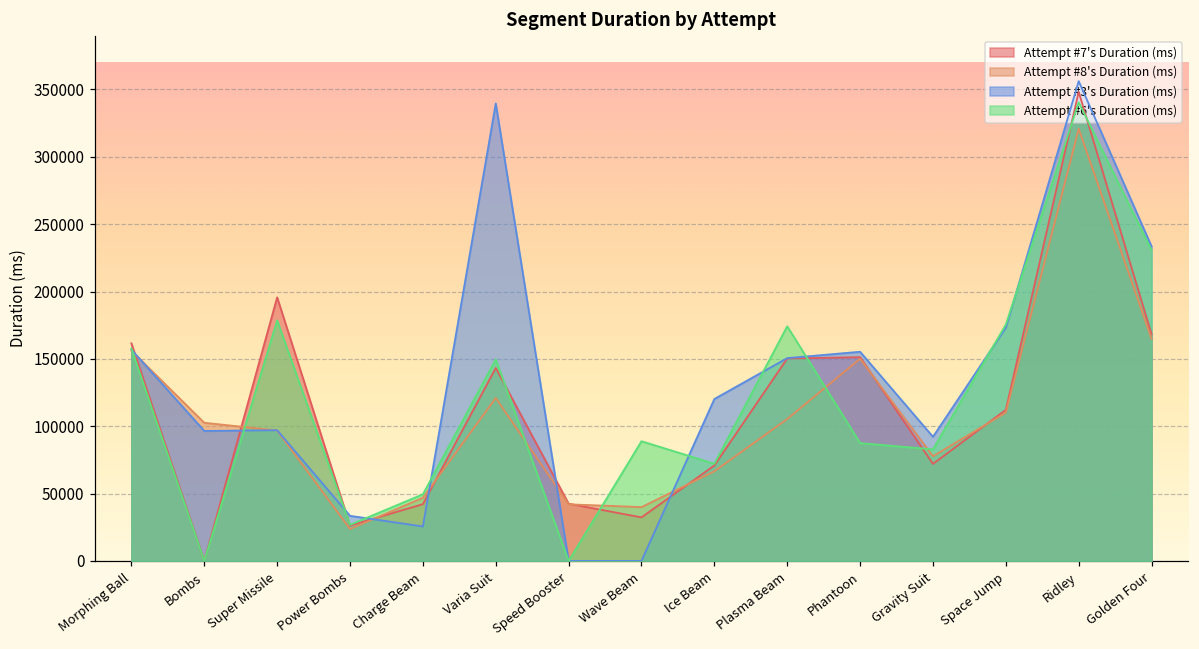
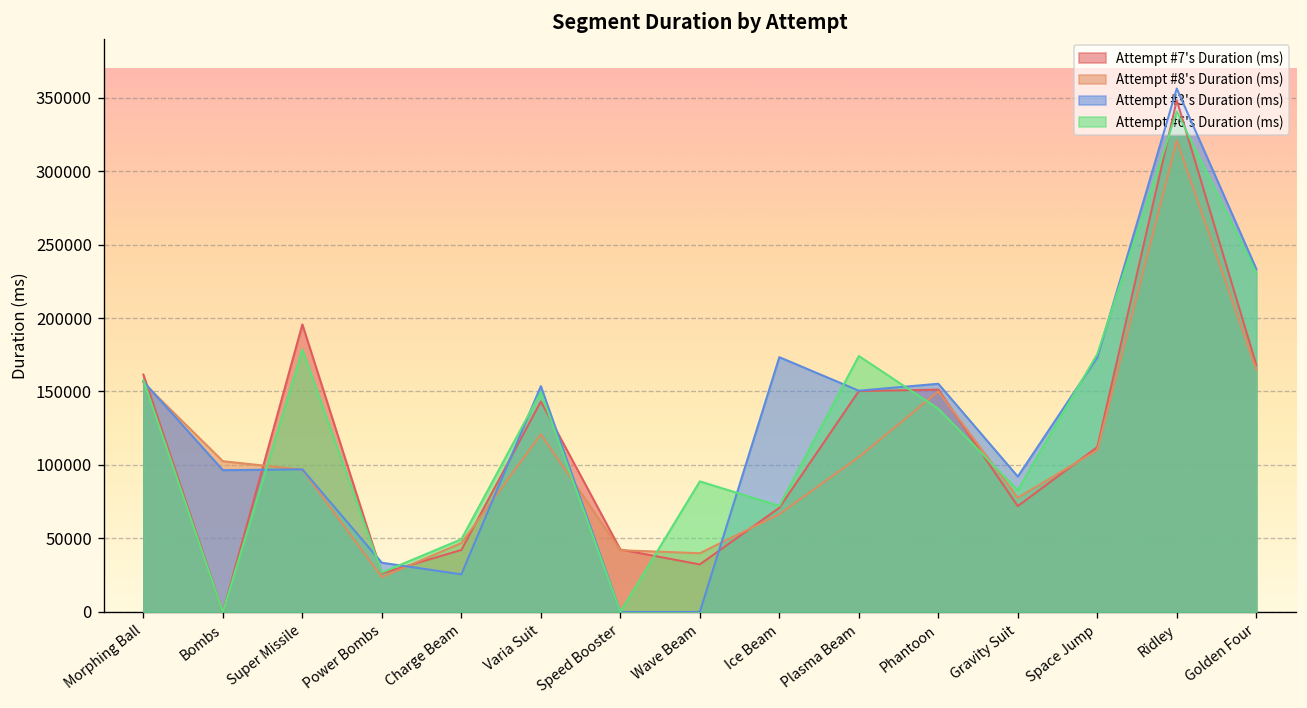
  {
    "Attempt #3's Duration (ms)": {
      "Bombs": 96000,
      "Power Bombs": 33000,
      "Charge Beam": 26000,
-     "Varia Suit": 340000,
+     "Varia Suit": 154000,
      "Wave Beam": 0,
-     "Ice Beam": 120000,
+     "Ice Beam": 173000,
      "Phantoon": 155000,
      "Gravity Suit": 92000,
      "Space Jump": 173000,
      "Golden Four": 233000
    },
    "Attempt #6's Duration (ms)": {
      "Super Missile": 179000,
      "Charge Beam": 49000,
      "Varia Suit": 150000,
      "Wave Beam": 89000,
      "Plasma Beam": 174000,
-     "Phantoon": 87000,
+     "Phantoon": 138000,
      "Gravity Suit": 83000,
      "Space Jump": 175000,
      "Golden Four": 231000
    }
  }
